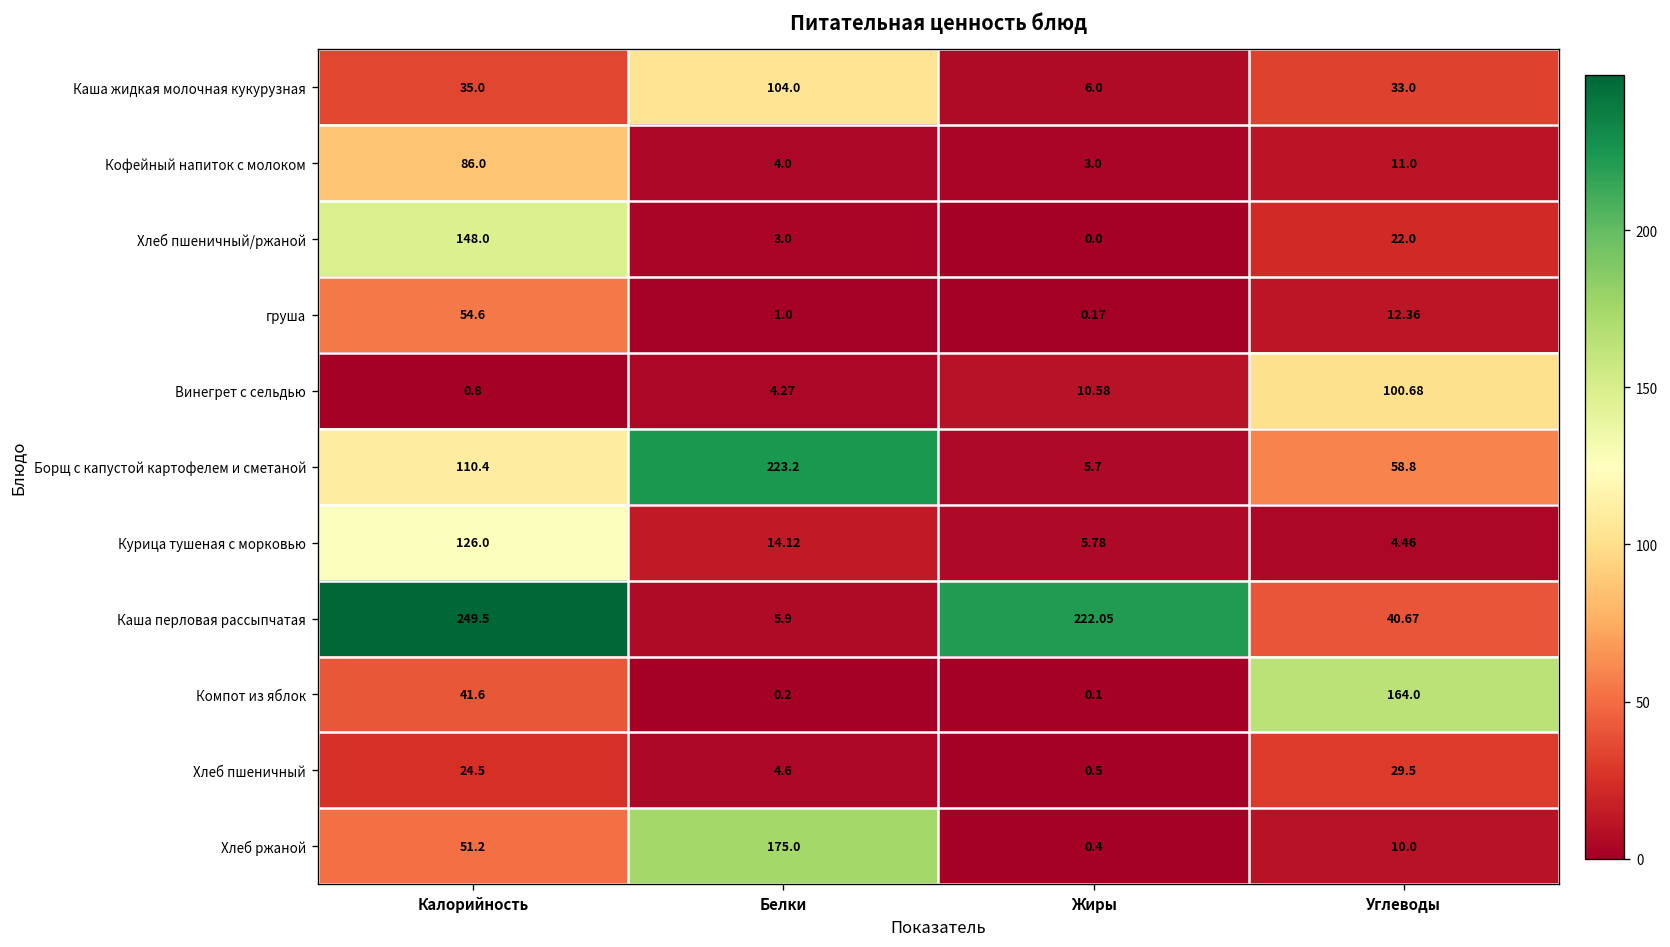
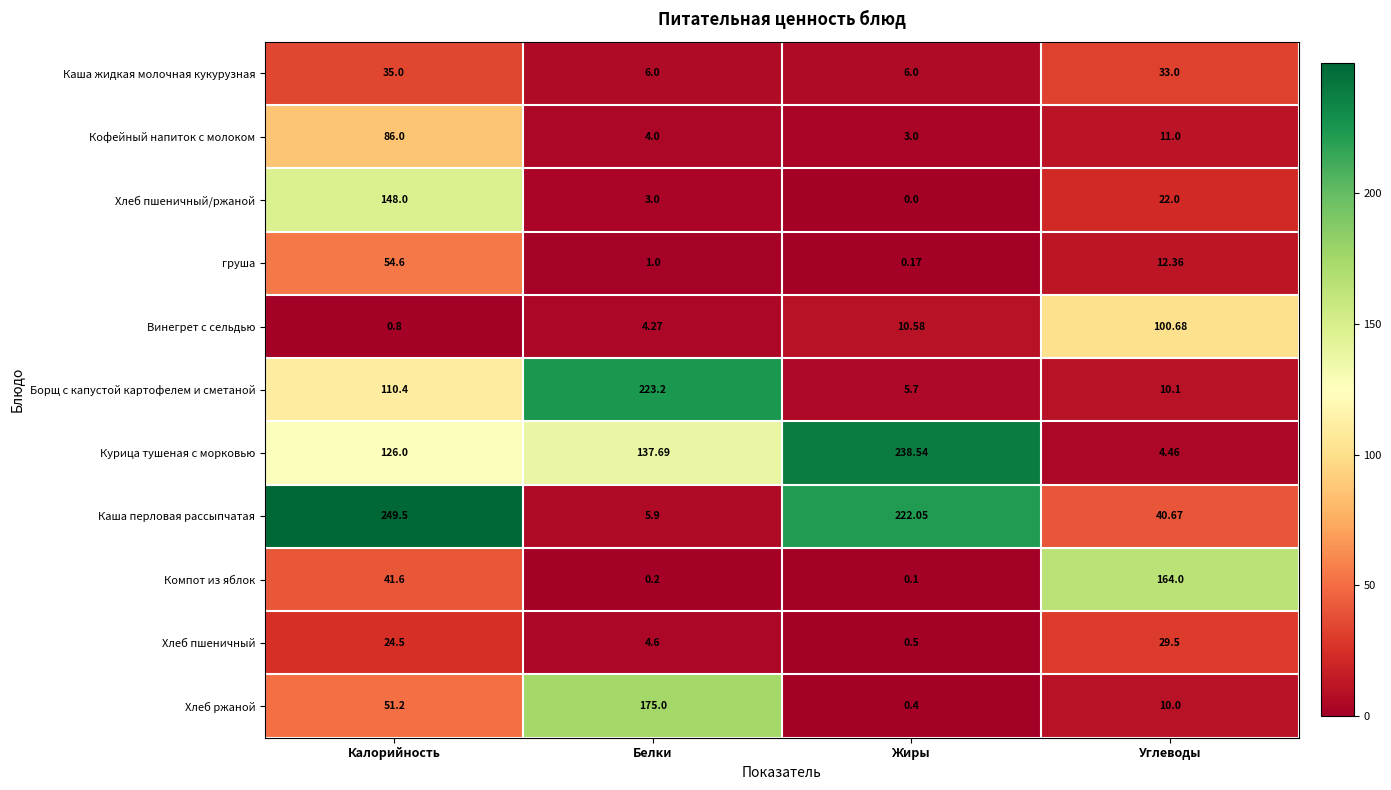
  {
    "Каша жидкая молочная кукурузная": {
      "Калорийность": 35.0,
-     "Белки": 104.0,
+     "Белки": 6.0,
      "Жиры": 6.0,
      "Углеводы": 33.0
    },
    "Кофейный напиток с молоком": {
      "Калорийность": 86.0,
      "Белки": 4.0,
      "Жиры": 3.0,
      "Углеводы": 11.0
    },
    "Хлеб пшеничный/ржаной": {
      "Калорийность": 148.0,
      "Белки": 3.0,
      "Жиры": 0.0,
      "Углеводы": 22.0
    },
    "груша": {
      "Калорийность": 54.6,
      "Белки": 1.0,
      "Жиры": 0.17,
      "Углеводы": 12.36
    },
    "Винегрет с сельдью": {
      "Калорийность": 0.8,
      "Белки": 4.27,
      "Жиры": 10.58,
      "Углеводы": 100.68
    },
    "Борщ с капустой картофелем и сметаной": {
      "Калорийность": 110.4,
      "Белки": 223.2,
      "Жиры": 5.7,
-     "Углеводы": 58.8
+     "Углеводы": 10.1
    },
    "Курица тушеная с морковью": {
      "Калорийность": 126.0,
-     "Белки": 14.12,
-     "Жиры": 5.78,
+     "Белки": 137.69,
+     "Жиры": 238.54,
      "Углеводы": 4.46
    },
    "Каша перловая рассыпчатая": {
      "Калорийность": 249.5,
      "Белки": 5.9,
      "Жиры": 222.05,
      "Углеводы": 40.67
    },
    "Компот из яблок": {
      "Калорийность": 41.6,
      "Белки": 0.2,
      "Жиры": 0.1,
      "Углеводы": 164.0
    },
    "Хлеб пшеничный": {
      "Калорийность": 24.5,
      "Белки": 4.6,
      "Жиры": 0.5,
      "Углеводы": 29.5
    },
    "Хлеб ржаной": {
      "Калорийность": 51.2,
      "Белки": 175.0,
      "Жиры": 0.4,
      "Углеводы": 10.0
    }
  }
